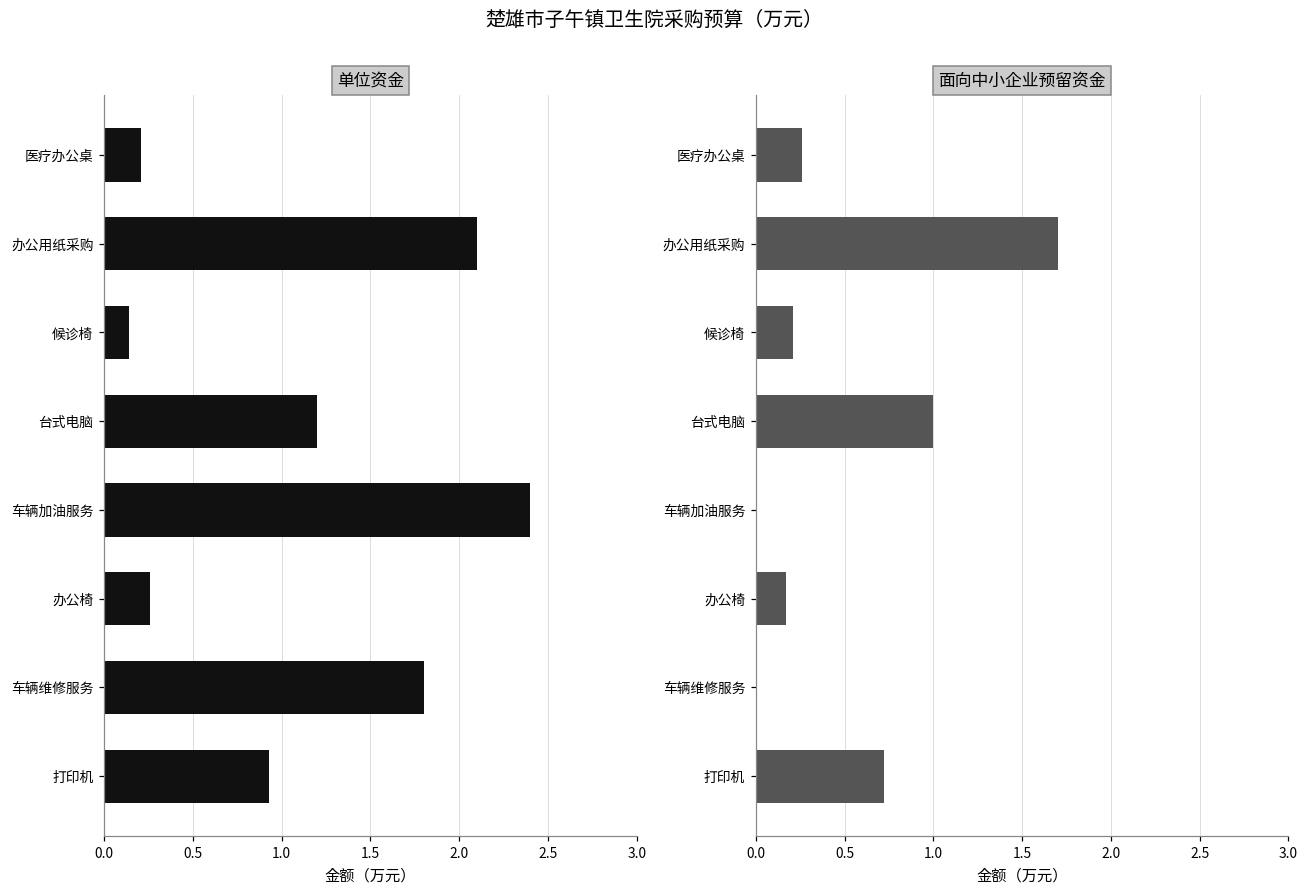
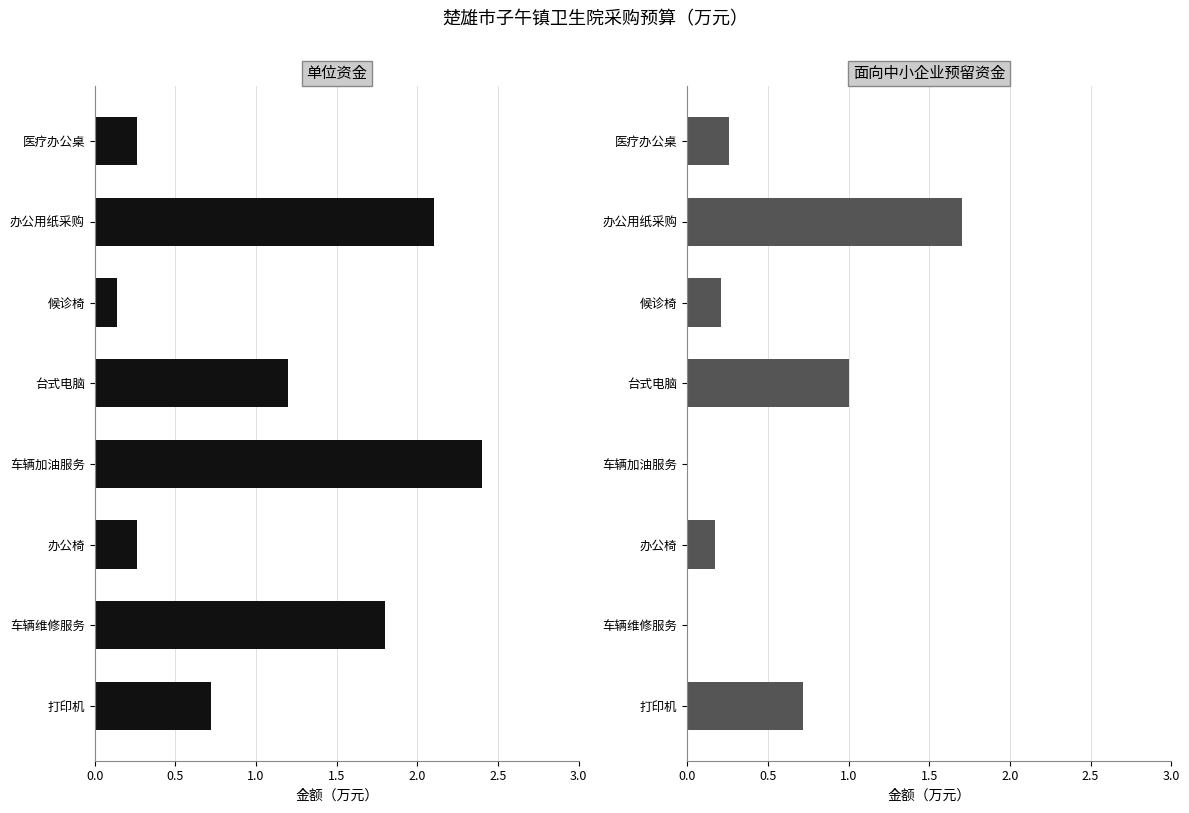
  {
    "单位资金": {
-     "医疗办公桌": 0.21,
+     "医疗办公桌": 0.26,
      "办公用纸采购": 2.10,
      "候诊椅": 0.14,
      "台式电脑": 1.20,
      "车辆加油服务": 2.40,
      "办公椅": 0.26,
      "车辆维修服务": 1.80,
-     "打印机": 0.93
+     "打印机": 0.72
    },
    "面向中小企业预留资金": {
      "医疗办公桌": 0.26,
      "办公用纸采购": 1.70,
      "候诊椅": 0.21,
      "台式电脑": 1.00,
      "车辆加油服务": 0.00,
      "办公椅": 0.17,
      "车辆维修服务": 0.00,
      "打印机": 0.72
    }
  }
